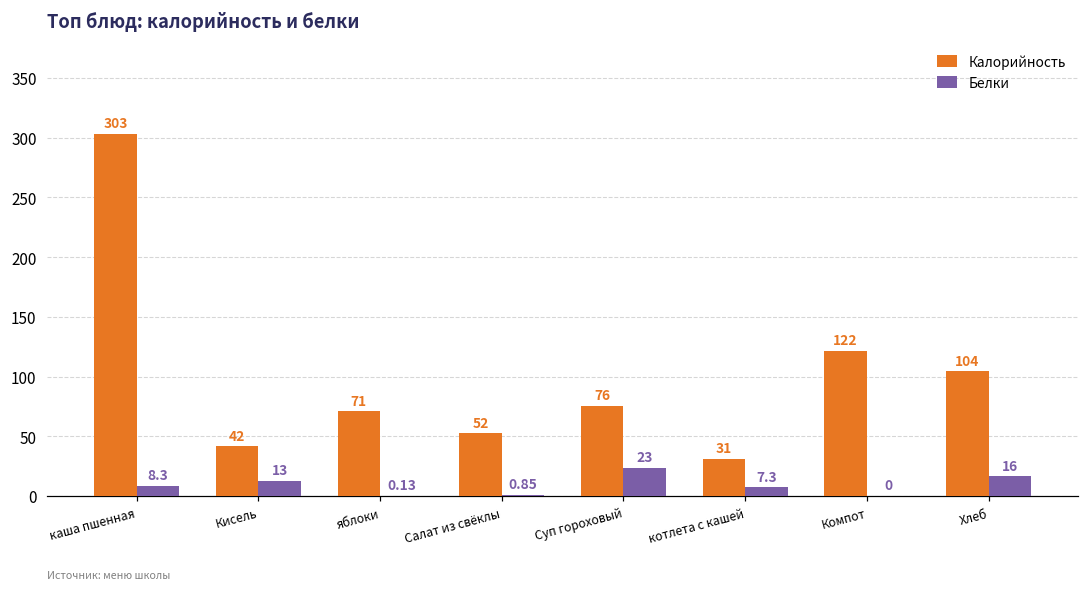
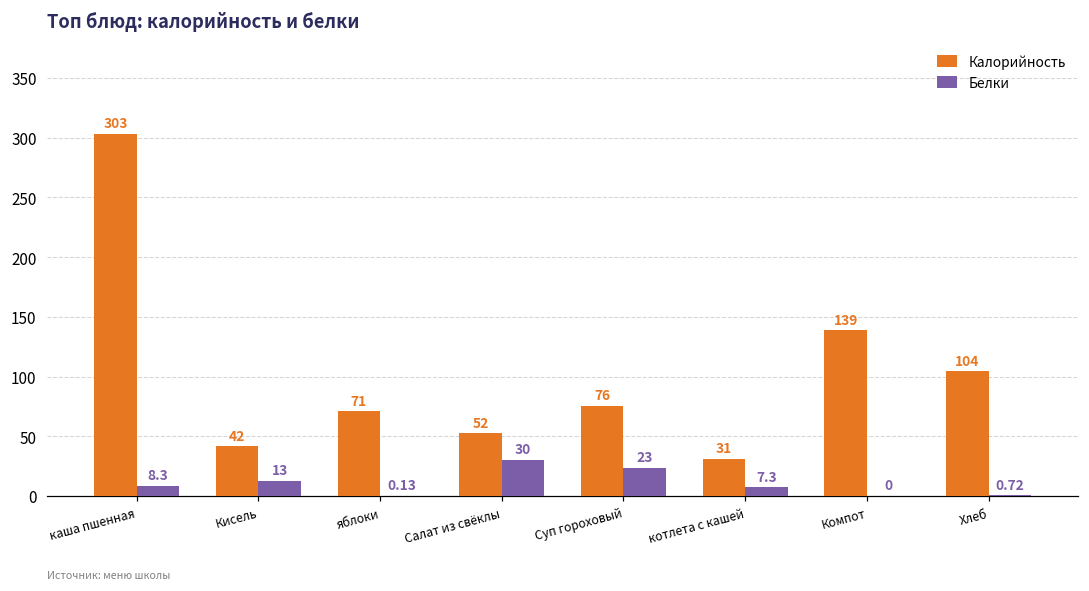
  {
    "Калорийность": {
      "каша пшенная": 303,
      "Кисель": 42,
      "яблоки": 71,
      "Салат из свёклы": 52,
      "Суп гороховый": 76,
      "котлета с кашей": 31,
-     "Компот": 122,
+     "Компот": 139,
      "Хлеб": 104
    },
    "Белки": {
      "каша пшенная": 8.3,
      "Кисель": 13,
      "яблоки": 0.13,
-     "Салат из свёклы": 0.85,
+     "Салат из свёклы": 30,
      "Суп гороховый": 23,
      "котлета с кашей": 7.3,
      "Компот": 0,
-     "Хлеб": 16
+     "Хлеб": 0.72
    }
  }
